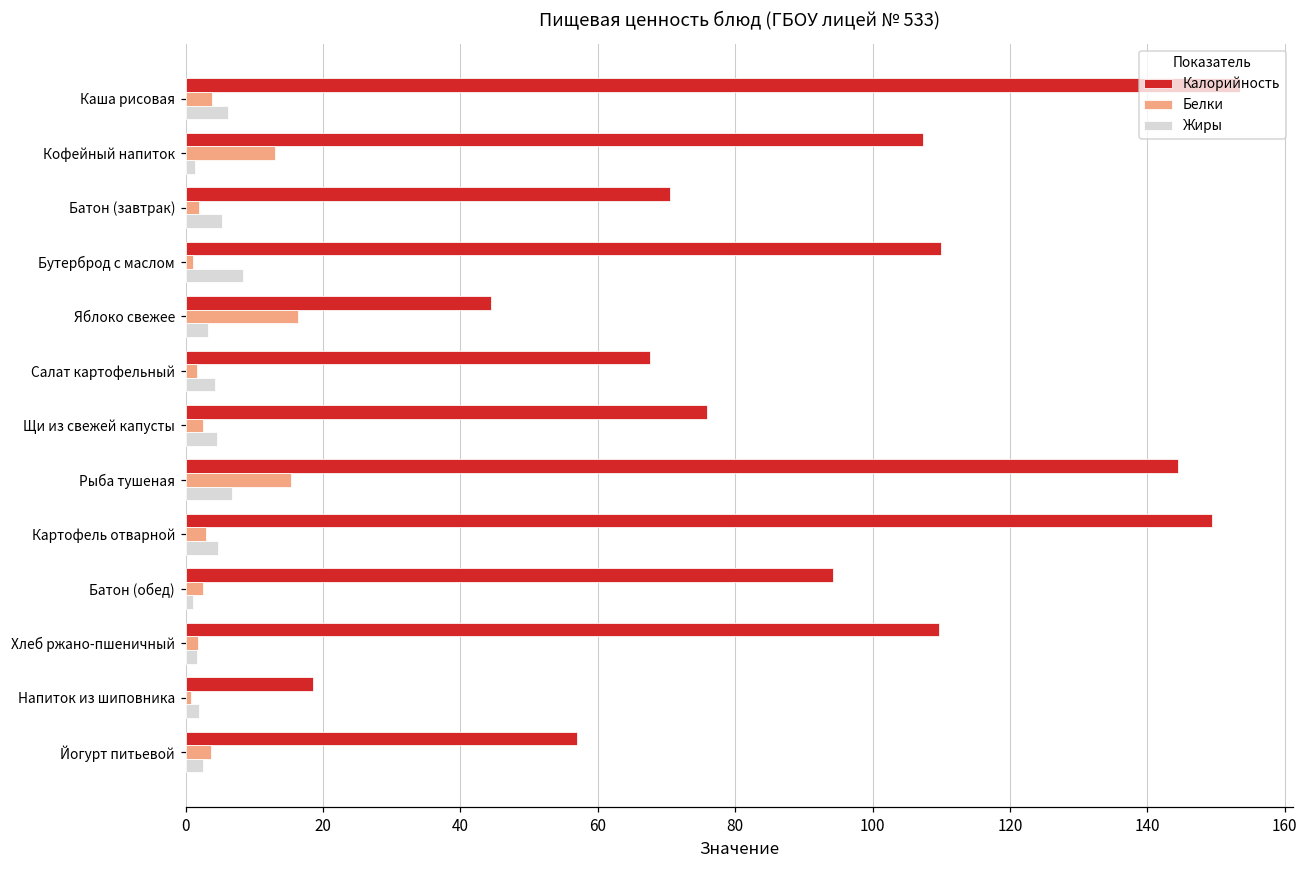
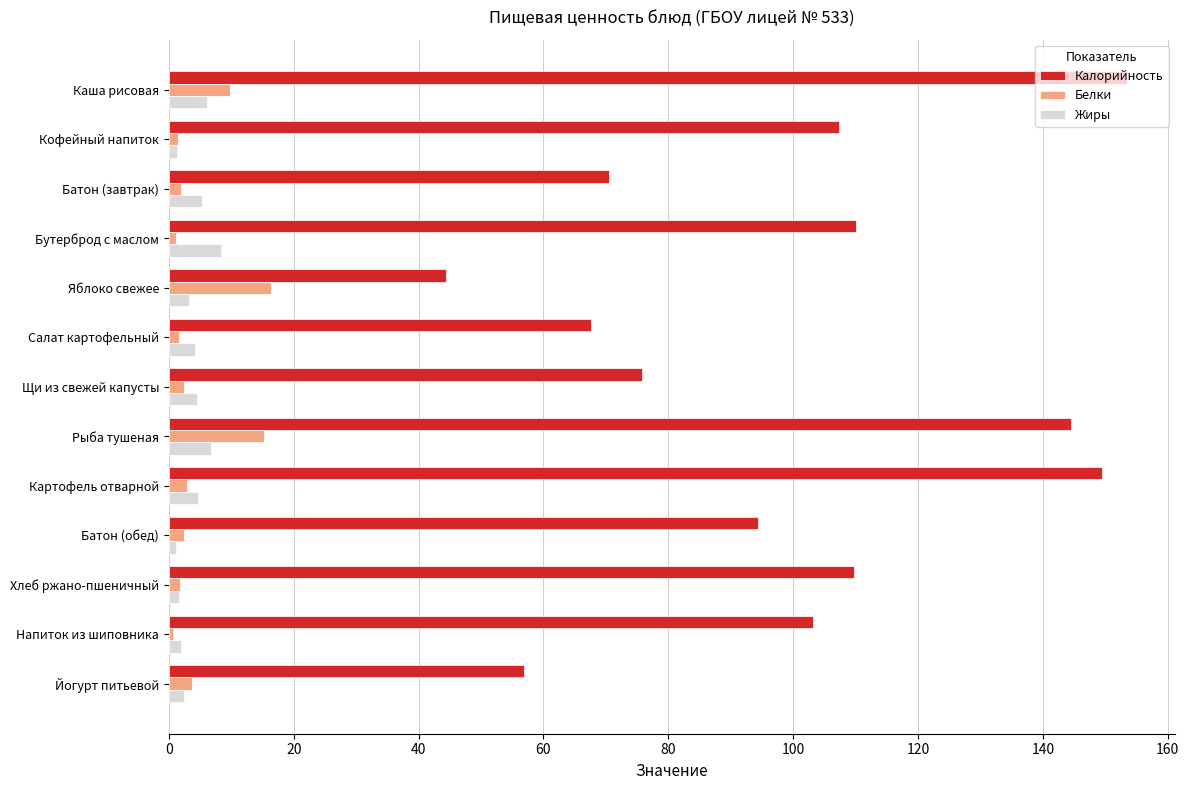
  {
    "Калорийность": {
      "Кофейный напиток": 107,
      "Батон (завтрак)": 70,
      "Бутерброд с маслом": 110,
      "Яблоко свежее": 44,
      "Салат картофельный": 68,
      "Щи из свежей капусты": 76,
      "Рыба тушеная": 144,
      "Картофель отварной": 150,
      "Батон (обед)": 94,
      "Хлеб ржано-пшеничный": 110,
-     "Напиток из шиповника": 19,
+     "Напиток из шиповника": 103,
      "Йогурт питьевой": 57
    },
    "Белки": {
-     "Каша рисовая": 4,
-     "Кофейный напиток": 13,
+     "Каша рисовая": 10,
+     "Кофейный напиток": 2,
      "Батон (завтрак)": 2,
      "Бутерброд с маслом": 1,
      "Яблоко свежее": 16,
      "Салат картофельный": 2,
      "Щи из свежей капусты": 2,
      "Рыба тушеная": 15,
      "Картофель отварной": 3,
      "Батон (обед)": 3,
      "Хлеб ржано-пшеничный": 2,
      "Напиток из шиповника": 1,
      "Йогурт питьевой": 4
    },
    "Жиры": {
      "Каша рисовая": 6,
      "Кофейный напиток": 1,
      "Батон (завтрак)": 5,
      "Бутерброд с маслом": 8,
      "Яблоко свежее": 3,
      "Салат картофельный": 4,
      "Щи из свежей капусты": 4,
      "Рыба тушеная": 7,
      "Картофель отварной": 5,
      "Батон (обед)": 1,
      "Хлеб ржано-пшеничный": 2,
      "Напиток из шиповника": 2,
      "Йогурт питьевой": 3
    }
  }
